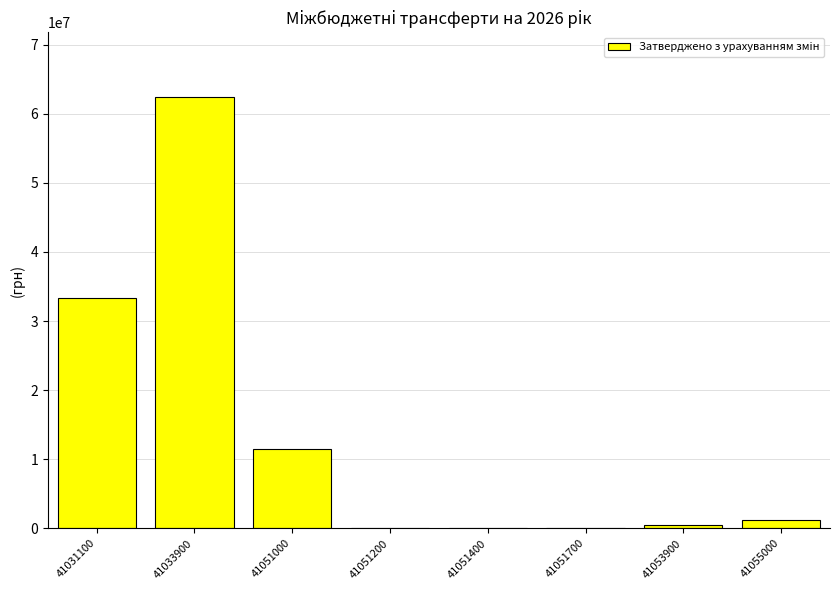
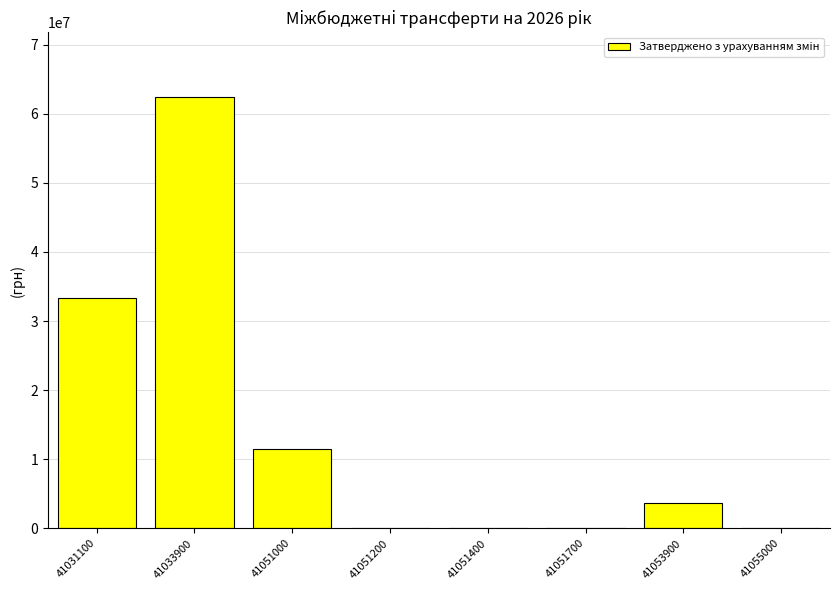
  {
    "41031100": 33000000,
    "41033900": 62000000,
    "41051000": 11000000,
    "41051200": 0,
    "41051400": 0,
    "41051700": 0,
-   "41053900": 1000000,
-   "41055000": 1000000
+   "41053900": 4000000,
+   "41055000": 0
  }
